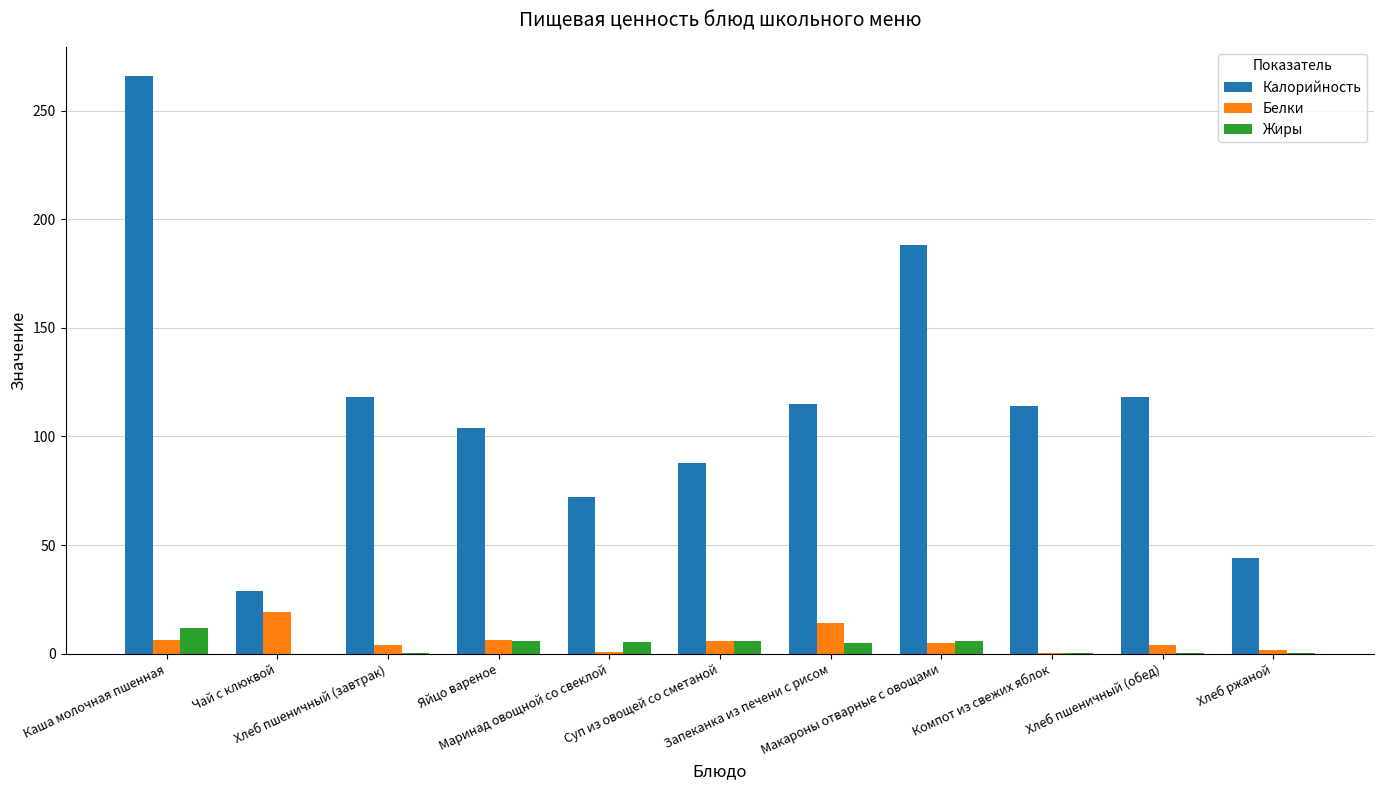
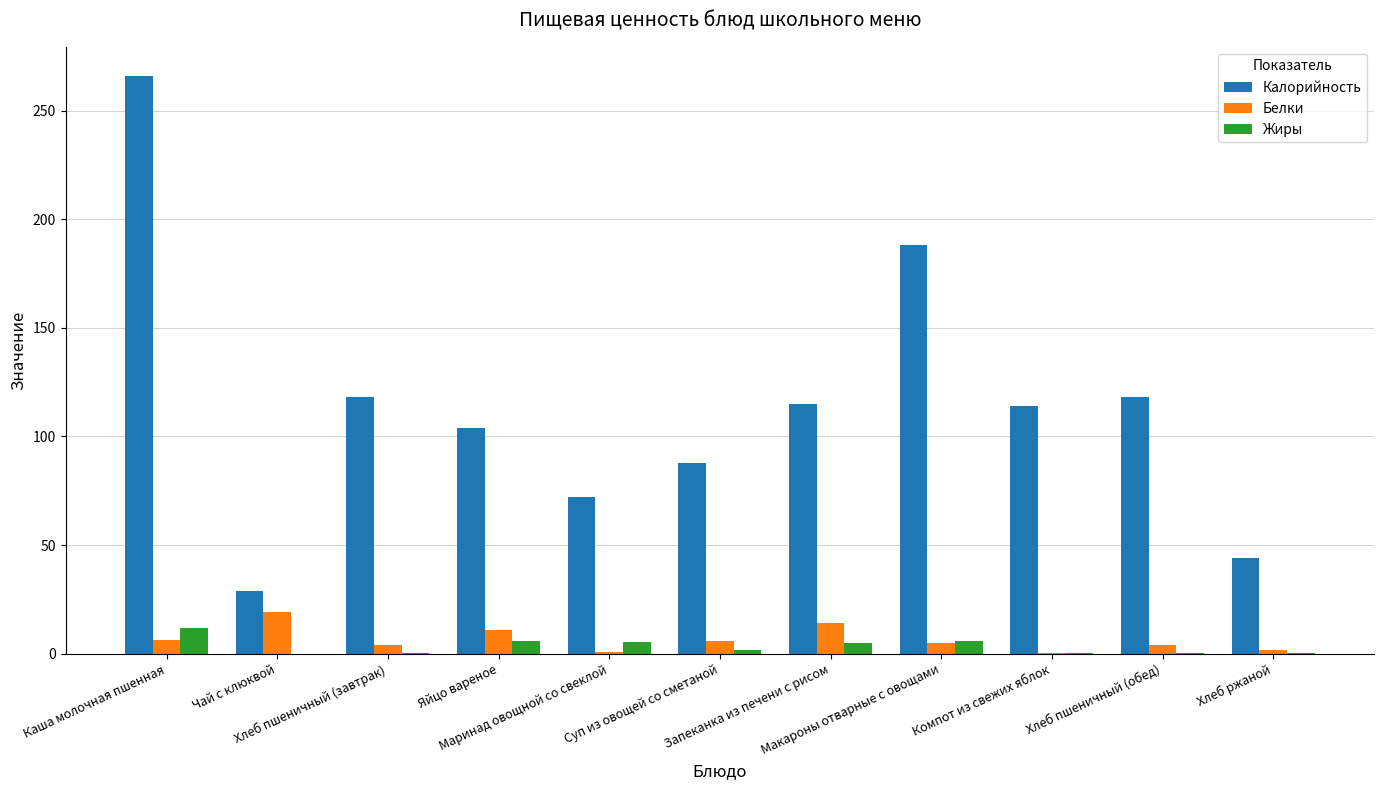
  {
    "Калорийность": {
      "Каша молочная пшенная": 266,
      "Чай с клюквой": 29,
      "Хлеб пшеничный (завтрак)": 118,
      "Яйцо вареное": 104,
      "Маринад овощной со свеклой": 72,
      "Суп из овощей со сметаной": 88,
      "Запеканка из печени с рисом": 115,
      "Макароны отварные с овощами": 188,
      "Компот из свежих яблок": 114,
      "Хлеб пшеничный (обед)": 118,
      "Хлеб ржаной": 44
    },
    "Белки": {
      "Каша молочная пшенная": 7,
      "Чай с клюквой": 19,
      "Хлеб пшеничный (завтрак)": 4,
-     "Яйцо вареное": 6,
+     "Яйцо вареное": 11,
      "Суп из овощей со сметаной": 6,
      "Запеканка из печени с рисом": 14,
      "Макароны отварные с овощами": 5,
      "Хлеб пшеничный (обед)": 4,
      "Хлеб ржаной": 2
    },
    "Жиры": {
      "Каша молочная пшенная": 12,
      "Чай с клюквой": 0,
      "Яйцо вареное": 6,
      "Маринад овощной со свеклой": 5,
-     "Суп из овощей со сметаной": 6,
+     "Суп из овощей со сметаной": 2,
      "Запеканка из печени с рисом": 5,
      "Макароны отварные с овощами": 6
    }
  }
